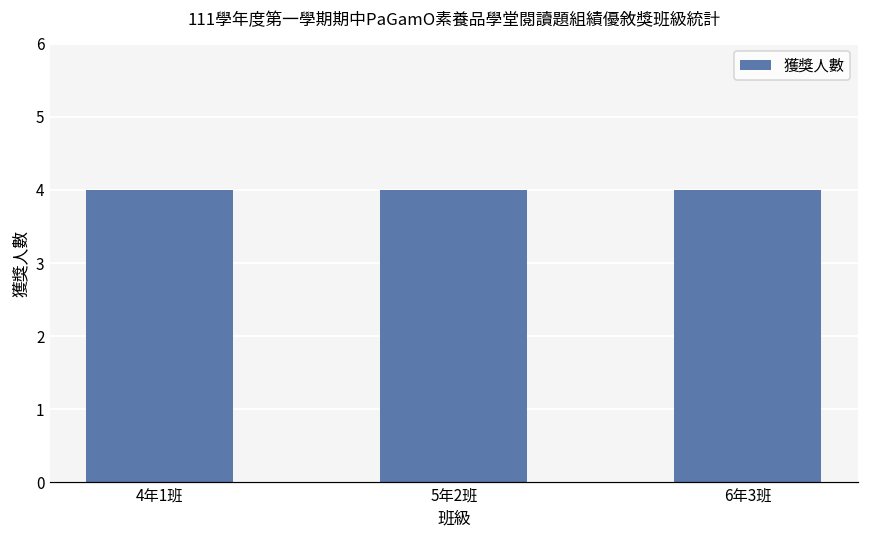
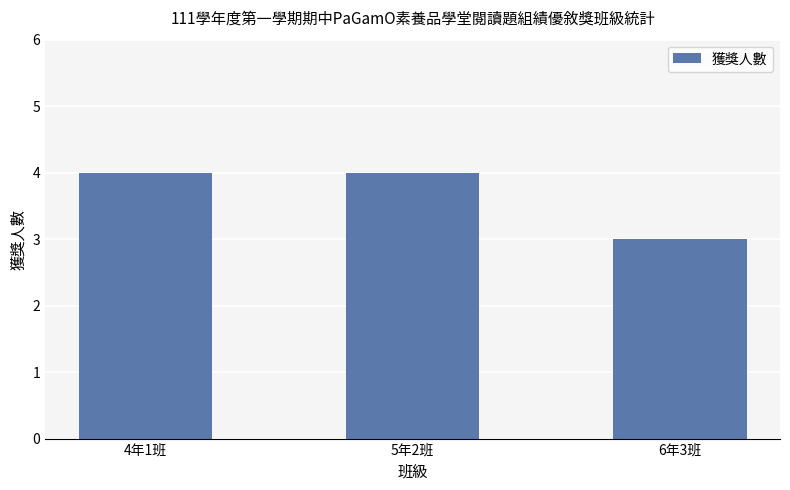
  {
    "4年1班": 4,
    "5年2班": 4,
-   "6年3班": 4
+   "6年3班": 3
  }
